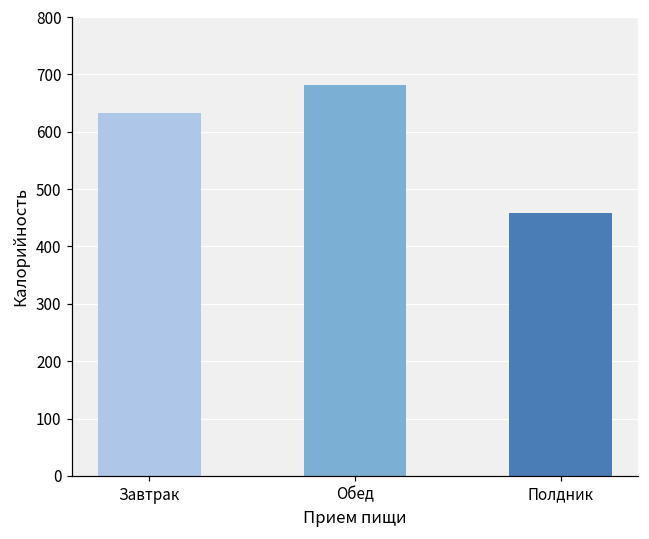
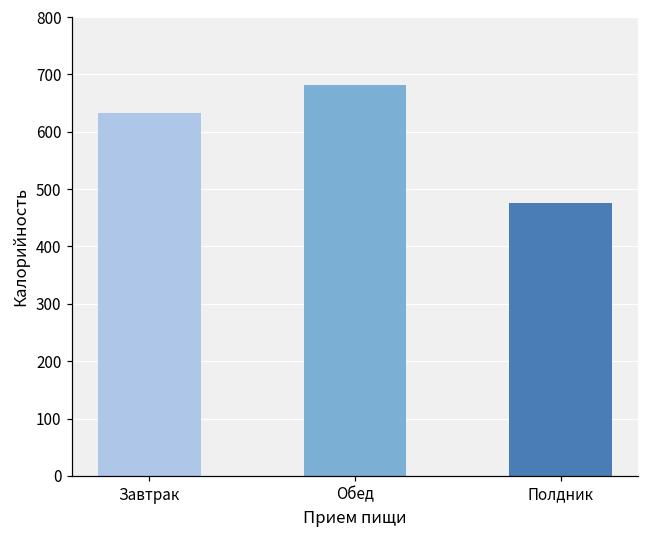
  {
    "Завтрак": 630,
    "Обед": 680,
-   "Полдник": 460
+   "Полдник": 480
  }
